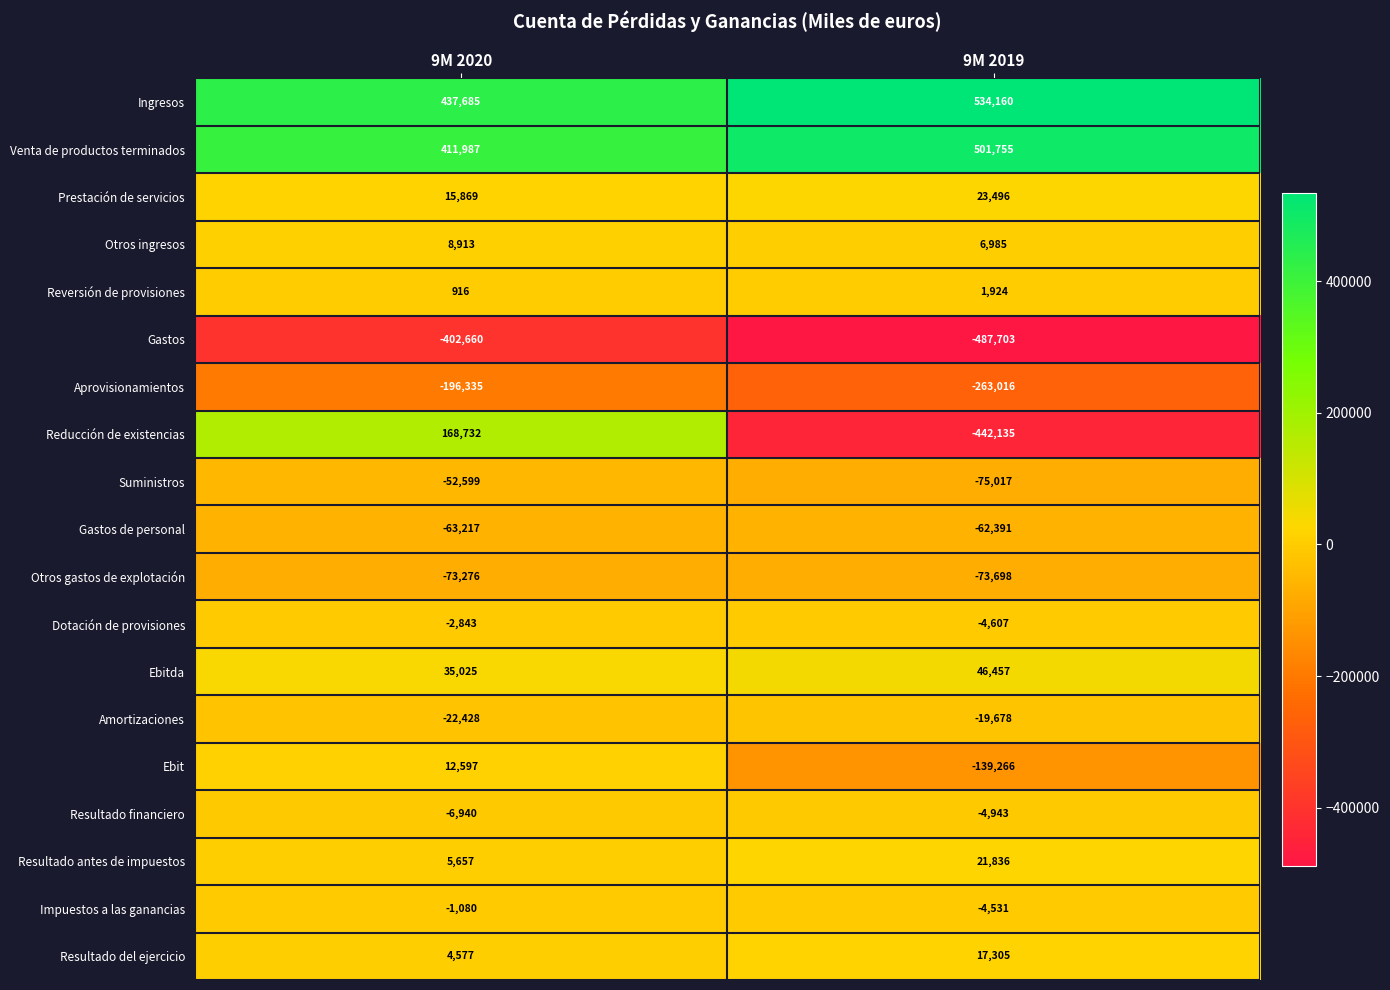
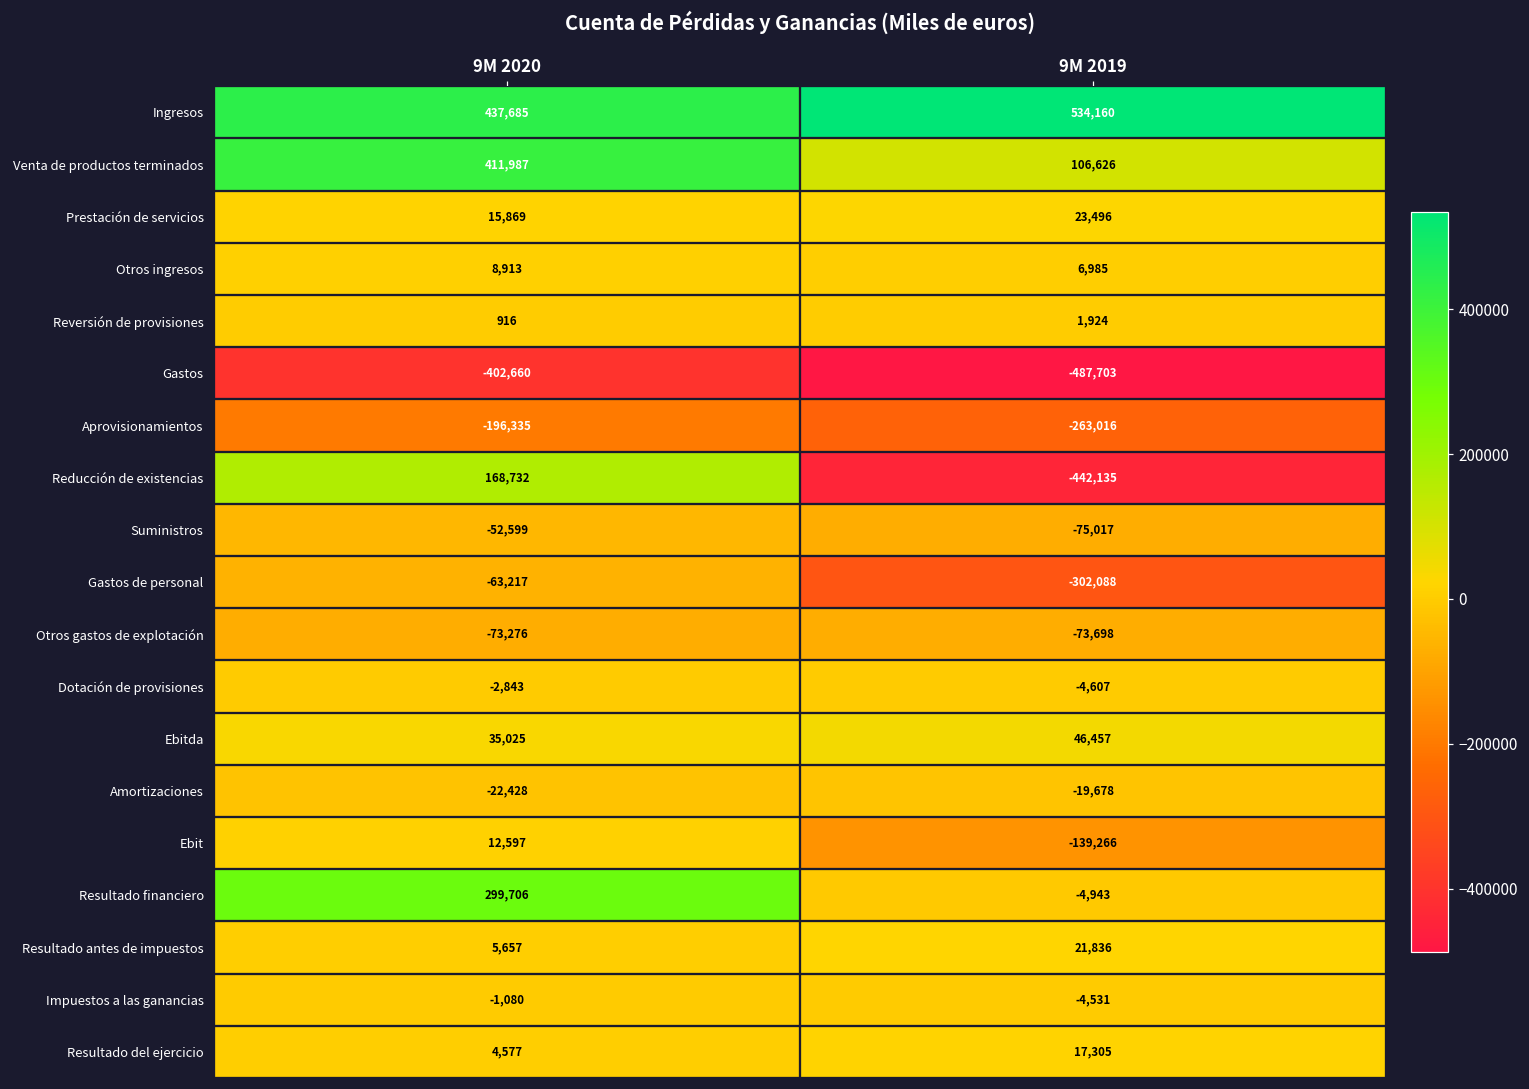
  {
    "Ingresos": {
      "9M 2020": "437,685",
      "9M 2019": "534,160"
    },
    "Venta de productos terminados": {
      "9M 2020": "411,987",
-     "9M 2019": "501,755"
+     "9M 2019": "106,626"
    },
    "Prestación de servicios": {
      "9M 2020": "15,869",
      "9M 2019": "23,496"
    },
    "Otros ingresos": {
      "9M 2020": "8,913",
      "9M 2019": "6,985"
    },
    "Reversión de provisiones": {
      "9M 2020": "916",
      "9M 2019": "1,924"
    },
    "Gastos": {
      "9M 2020": "-402,660",
      "9M 2019": "-487,703"
    },
    "Aprovisionamientos": {
      "9M 2020": "-196,335",
      "9M 2019": "-263,016"
    },
    "Reducción de existencias": {
      "9M 2020": "168,732",
      "9M 2019": "-442,135"
    },
    "Suministros": {
      "9M 2020": "-52,599",
      "9M 2019": "-75,017"
    },
    "Gastos de personal": {
      "9M 2020": "-63,217",
-     "9M 2019": "-62,391"
+     "9M 2019": "-302,088"
    },
    "Otros gastos de explotación": {
      "9M 2020": "-73,276",
      "9M 2019": "-73,698"
    },
    "Dotación de provisiones": {
      "9M 2020": "-2,843",
      "9M 2019": "-4,607"
    },
    "Ebitda": {
      "9M 2020": "35,025",
      "9M 2019": "46,457"
    },
    "Amortizaciones": {
      "9M 2020": "-22,428",
      "9M 2019": "-19,678"
    },
    "Ebit": {
      "9M 2020": "12,597",
      "9M 2019": "-139,266"
    },
    "Resultado financiero": {
-     "9M 2020": "-6,940",
+     "9M 2020": "299,706",
      "9M 2019": "-4,943"
    },
    "Resultado antes de impuestos": {
      "9M 2020": "5,657",
      "9M 2019": "21,836"
    },
    "Impuestos a las ganancias": {
      "9M 2020": "-1,080",
      "9M 2019": "-4,531"
    },
    "Resultado del ejercicio": {
      "9M 2020": "4,577",
      "9M 2019": "17,305"
    }
  }
